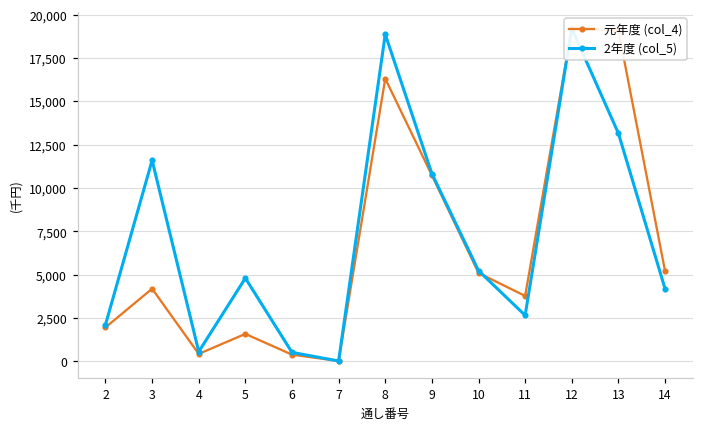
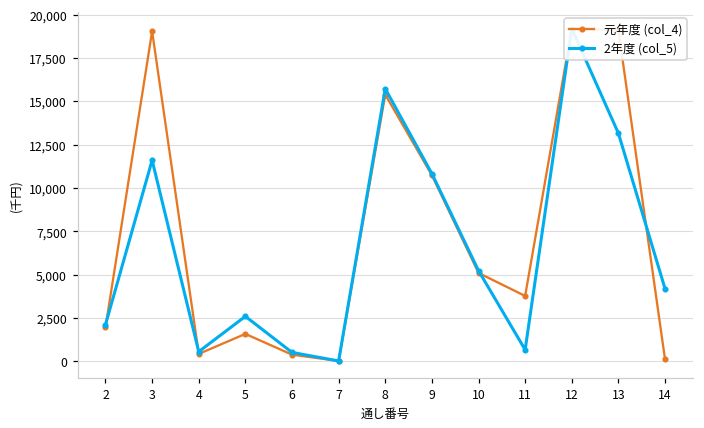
  {
    "元年度 (col_4)": {
-     "3": "4,200",
+     "3": "19,000",
      "5": "1,600",
-     "8": "16,300",
+     "8": "15,400",
      "11": "3,800",
-     "14": "5,200"
+     "14": "100"
    },
    "2年度 (col_5)": {
      "3": "11,600",
-     "5": "4,800",
-     "8": "18,900",
-     "11": "2,700",
+     "5": "2,600",
+     "8": "15,700",
+     "11": "700",
      "13": "13,200",
      "14": "4,200"
    }
  }
